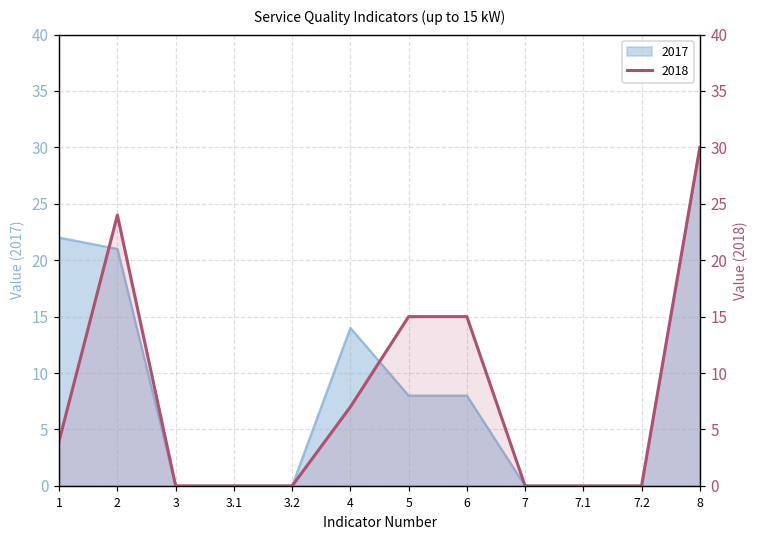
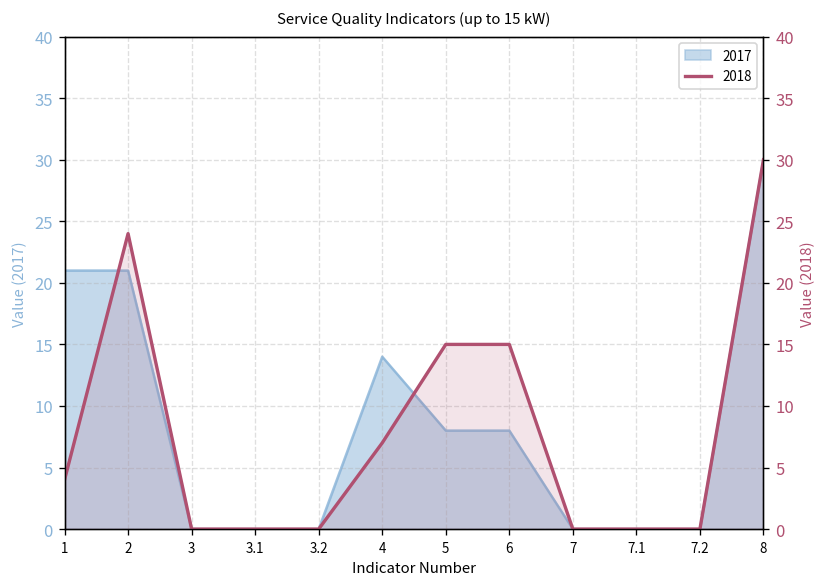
  {
    "2017": {
-     "1": 22,
+     "1": 21,
      "2": 21,
      "3": 0,
      "3.1": 0,
      "3.2": 0,
      "4": 14,
      "5": 8,
      "6": 8,
      "7": 0,
      "7.1": 0,
      "7.2": 0,
      "8": 30
    },
    "2018": {
      "1": 4.0,
      "2": 24.0,
      "3": 0.0,
      "3.1": 0.0,
      "3.2": 0.0,
      "4": 7.0,
      "5": 15.0,
      "6": 15.0,
      "7": 0.0,
      "7.1": 0.0,
      "7.2": 0.0,
      "8": 30.0
    }
  }
